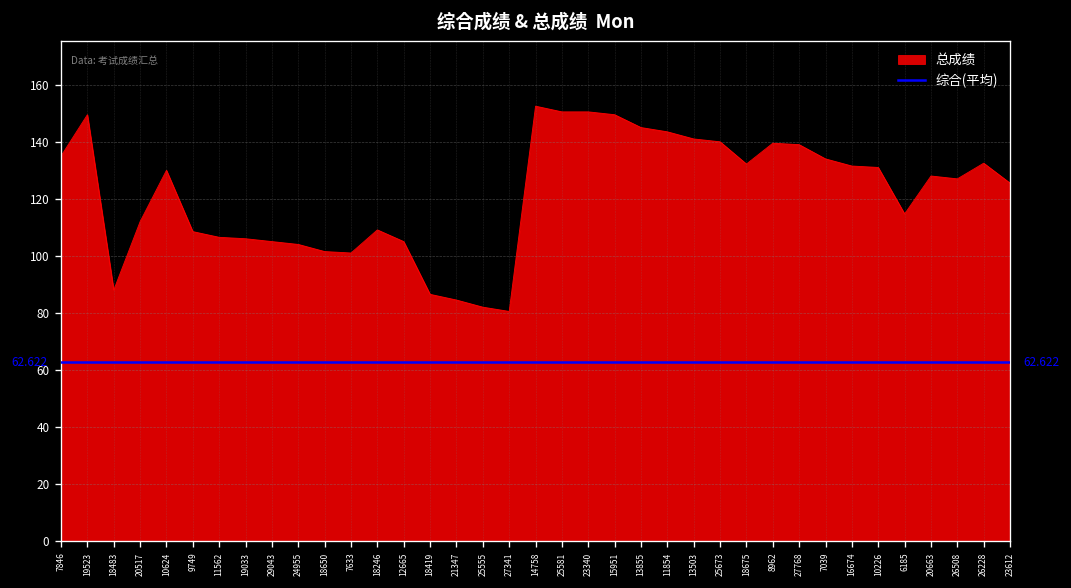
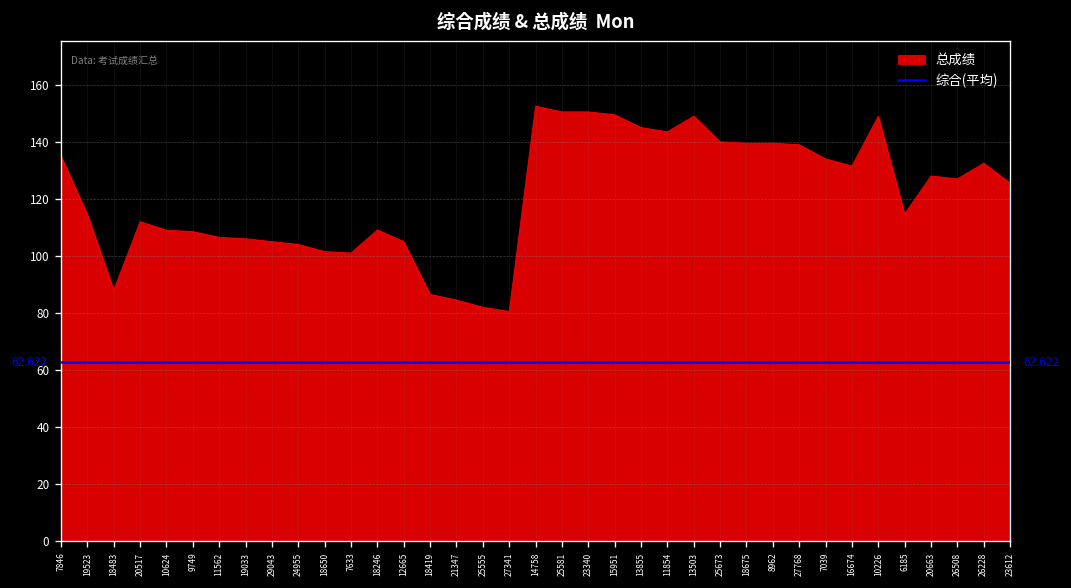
  {
    "7846": 135,
-   "19523": 150,
+   "19523": 115,
    "18483": 88,
    "20517": 112,
-   "10624": 130,
+   "10624": 109,
    "9749": 109,
    "11562": 107,
    "19033": 106,
    "29043": 105,
    "24955": 104,
    "18650": 102,
    "7633": 101,
    "18246": 109,
    "12665": 105,
    "18419": 87,
    "21347": 85,
    "25555": 82,
    "27341": 81,
    "14758": 153,
    "25581": 151,
    "23340": 151,
    "15951": 150,
    "13855": 145,
    "11854": 144,
-   "13503": 141,
+   "13503": 149,
    "25673": 140,
-   "18675": 132,
+   "18675": 140,
    "8962": 140,
    "27768": 139,
    "7039": 134,
    "16674": 132,
-   "10226": 131,
+   "10226": 149,
    "6185": 115,
    "20663": 128,
    "26508": 127,
    "26228": 133,
    "23612": 126
  }
